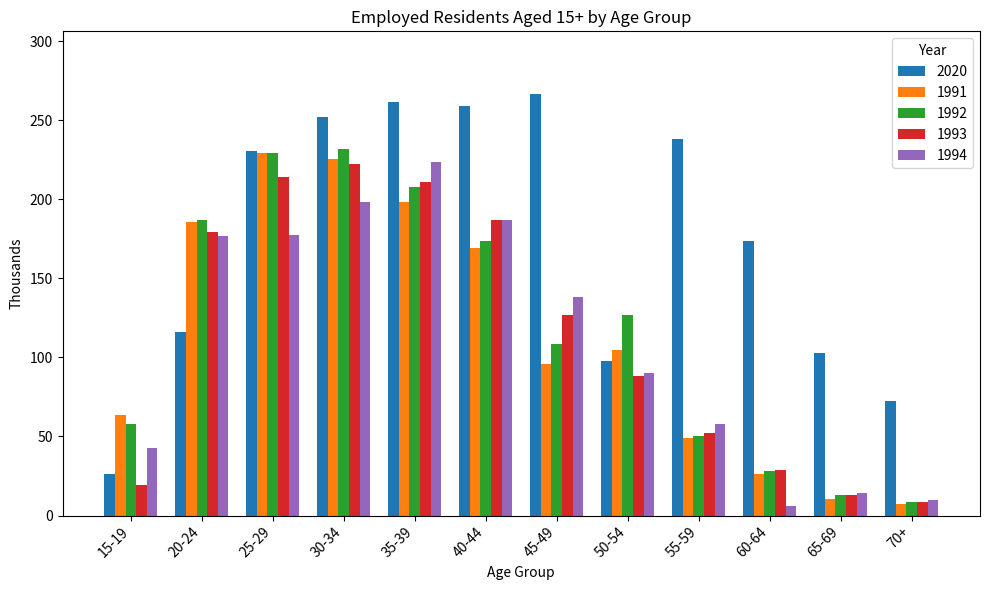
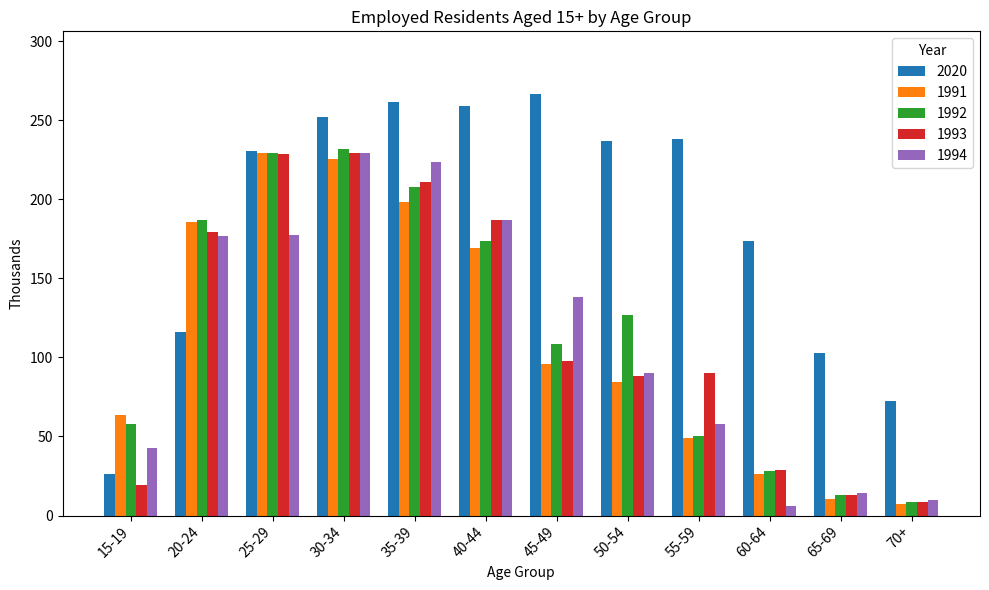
  {
    "2020": {
      "15-19": 26,
      "20-24": 116,
      "25-29": 231,
      "30-34": 252,
      "35-39": 262,
      "40-44": 259,
      "45-49": 266,
-     "50-54": 98,
+     "50-54": 237,
      "55-59": 238,
      "60-64": 174,
      "65-69": 103,
      "70+": 72
    },
    "1991": {
      "15-19": 64,
      "20-24": 186,
      "25-29": 229,
      "30-34": 226,
      "35-39": 198,
      "40-44": 169,
      "45-49": 96,
-     "50-54": 105,
+     "50-54": 85,
      "55-59": 49,
      "60-64": 26,
      "65-69": 10,
      "70+": 7
    },
    "1992": {
      "15-19": 58,
      "20-24": 187,
      "25-29": 229,
      "30-34": 232,
      "35-39": 208,
      "40-44": 174,
      "45-49": 109,
      "50-54": 127,
      "55-59": 50,
      "60-64": 28,
      "65-69": 13,
      "70+": 8
    },
    "1993": {
      "15-19": 19,
      "20-24": 179,
-     "25-29": 214,
-     "30-34": 223,
+     "25-29": 229,
+     "30-34": 229,
      "35-39": 211,
      "40-44": 187,
-     "45-49": 127,
+     "45-49": 98,
      "50-54": 88,
-     "55-59": 53,
+     "55-59": 90,
      "60-64": 29,
      "65-69": 13,
      "70+": 9
    },
    "1994": {
      "15-19": 43,
      "20-24": 177,
      "25-29": 177,
-     "30-34": 199,
+     "30-34": 229,
      "35-39": 224,
      "40-44": 187,
      "45-49": 138,
      "50-54": 90,
      "55-59": 58,
      "60-64": 6,
      "65-69": 15,
      "70+": 10
    }
  }
